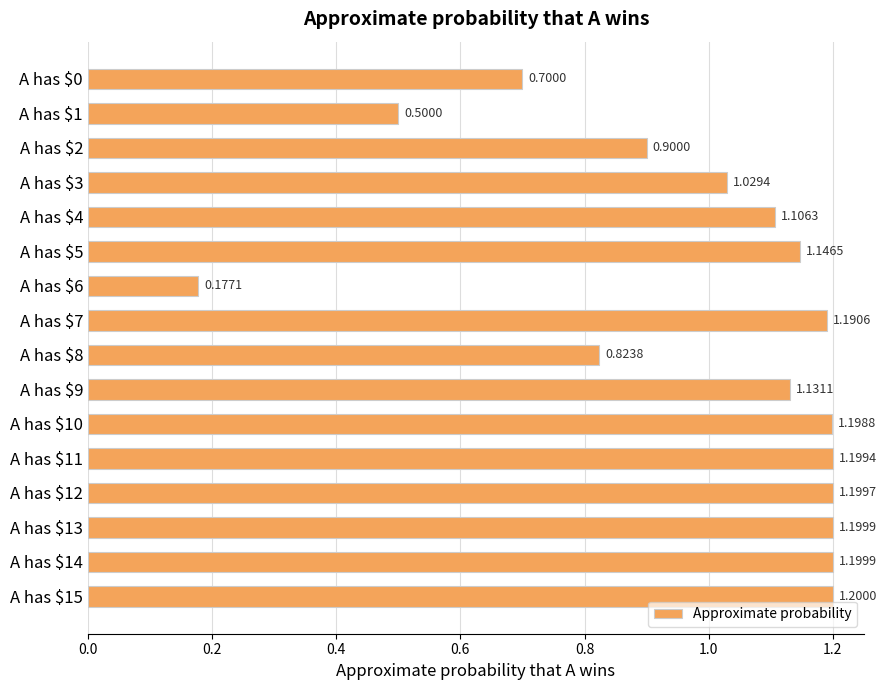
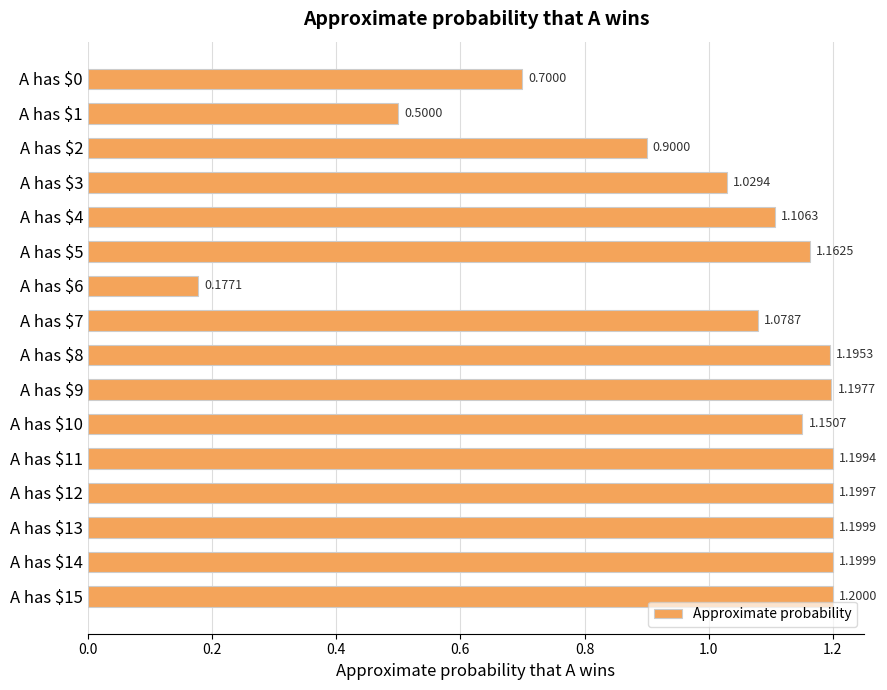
  {
    "A has $0": 0.7000,
    "A has $1": 0.5000,
    "A has $2": 0.9000,
    "A has $3": 1.0294,
    "A has $4": 1.1063,
-   "A has $5": 1.1465,
+   "A has $5": 1.1625,
    "A has $6": 0.1771,
-   "A has $7": 1.1906,
-   "A has $8": 0.8238,
-   "A has $9": 1.1311,
-   "A has $10": 1.1988,
+   "A has $7": 1.0787,
+   "A has $8": 1.1953,
+   "A has $9": 1.1977,
+   "A has $10": 1.1507,
    "A has $11": 1.1994,
    "A has $12": 1.1997,
    "A has $13": 1.1999,
    "A has $14": 1.1999
  }
